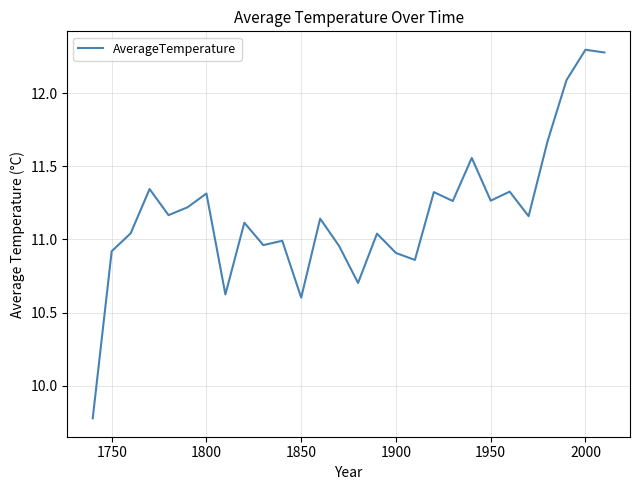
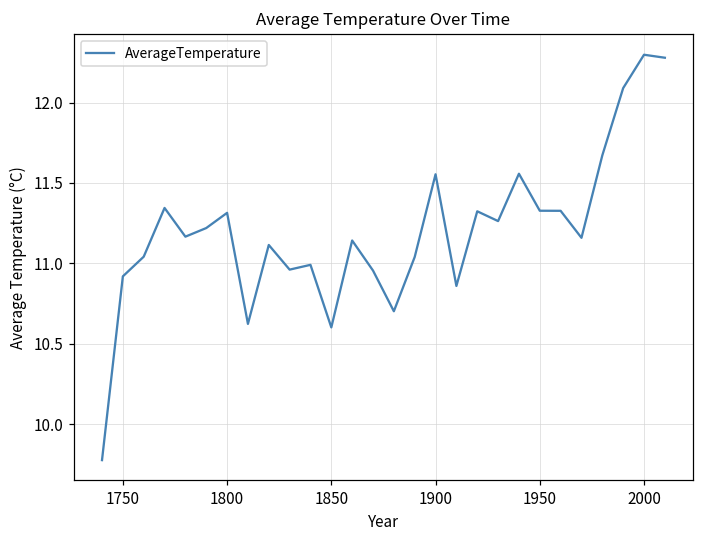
  {
    "1750": 10.92,
    "1800": 11.31,
    "1850": 10.60,
-   "1900": 10.91,
-   "1950": 11.27,
+   "1900": 11.55,
+   "1950": 11.33,
    "2000": 12.30
  }
